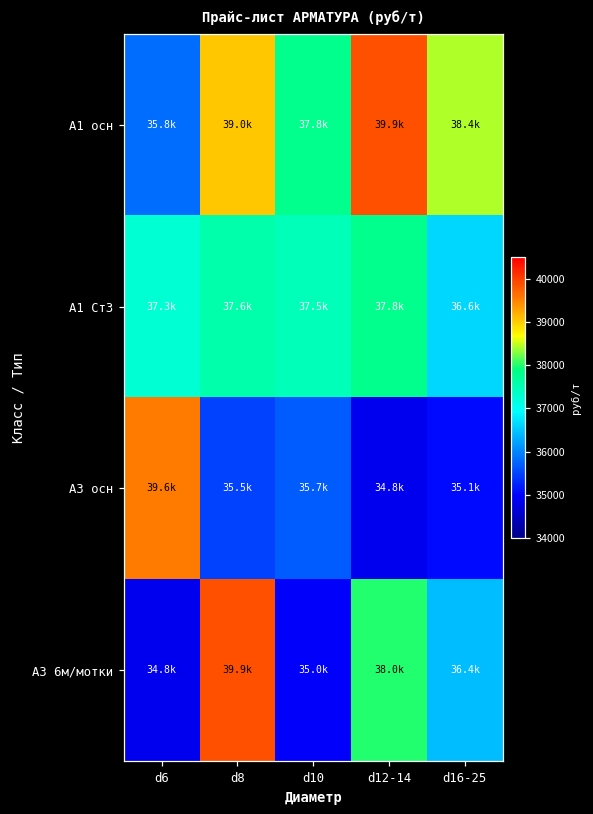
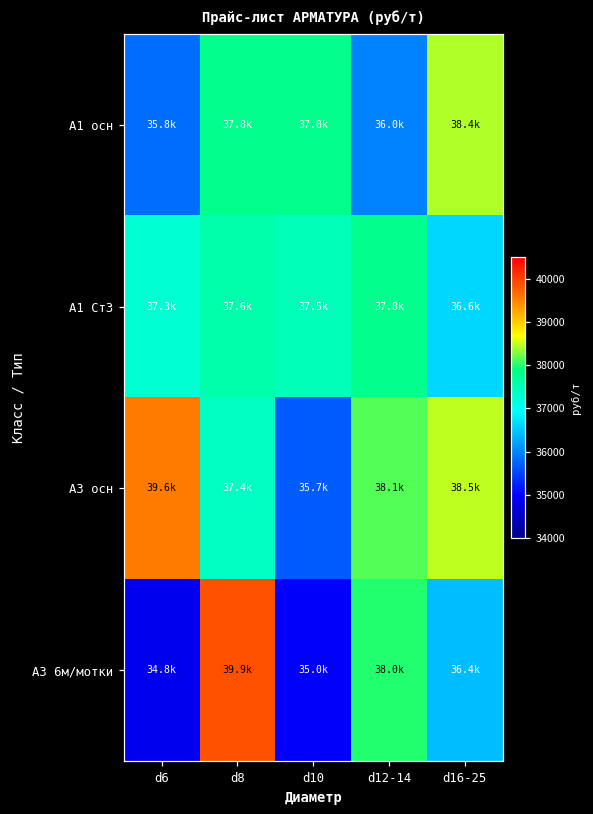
  {
    "А1 осн": {
      "d6": "35.8k",
-     "d8": "39.0k",
+     "d8": "37.8k",
      "d10": "37.8k",
-     "d12-14": "39.9k",
+     "d12-14": "36.0k",
      "d16-25": "38.4k"
    },
    "А1 Ст3": {
      "d6": "37.3k",
      "d8": "37.6k",
      "d10": "37.5k",
      "d12-14": "37.8k",
      "d16-25": "36.6k"
    },
    "А3 осн": {
      "d6": "39.6k",
-     "d8": "35.5k",
+     "d8": "37.4k",
      "d10": "35.7k",
-     "d12-14": "34.8k",
-     "d16-25": "35.1k"
+     "d12-14": "38.1k",
+     "d16-25": "38.5k"
    },
    "А3 6м/мотки": {
      "d6": "34.8k",
      "d8": "39.9k",
      "d10": "35.0k",
      "d12-14": "38.0k",
      "d16-25": "36.4k"
    }
  }
